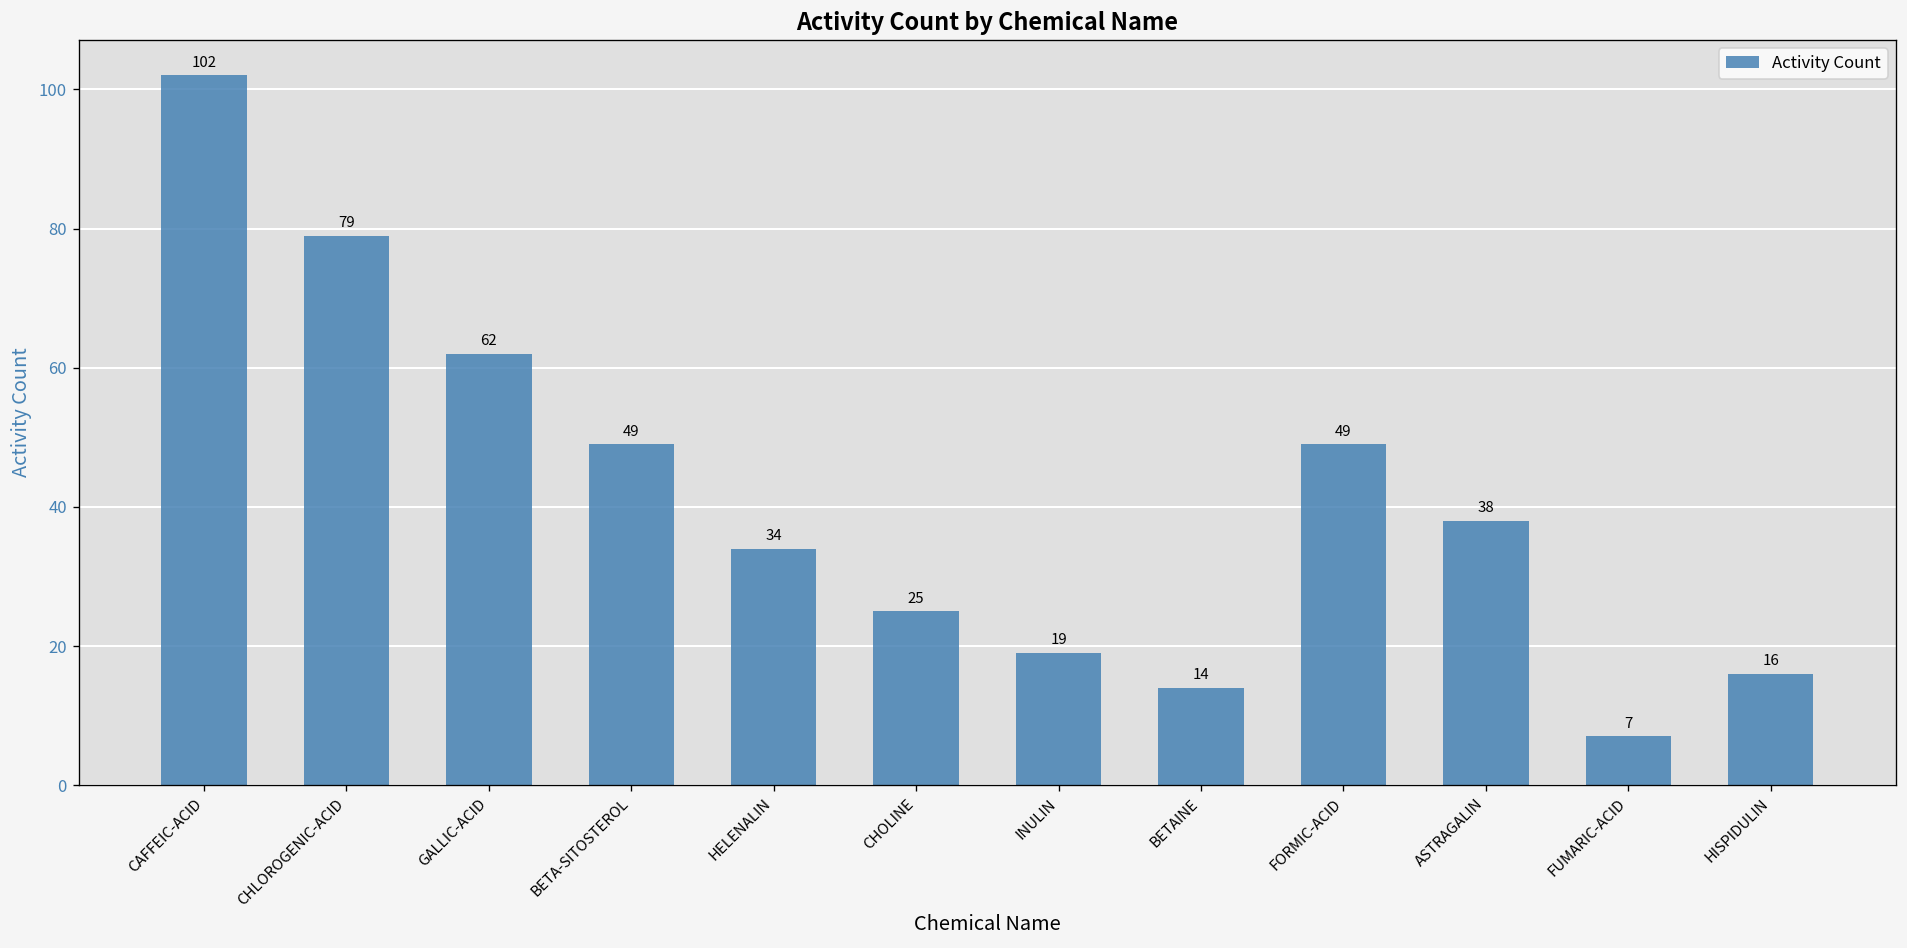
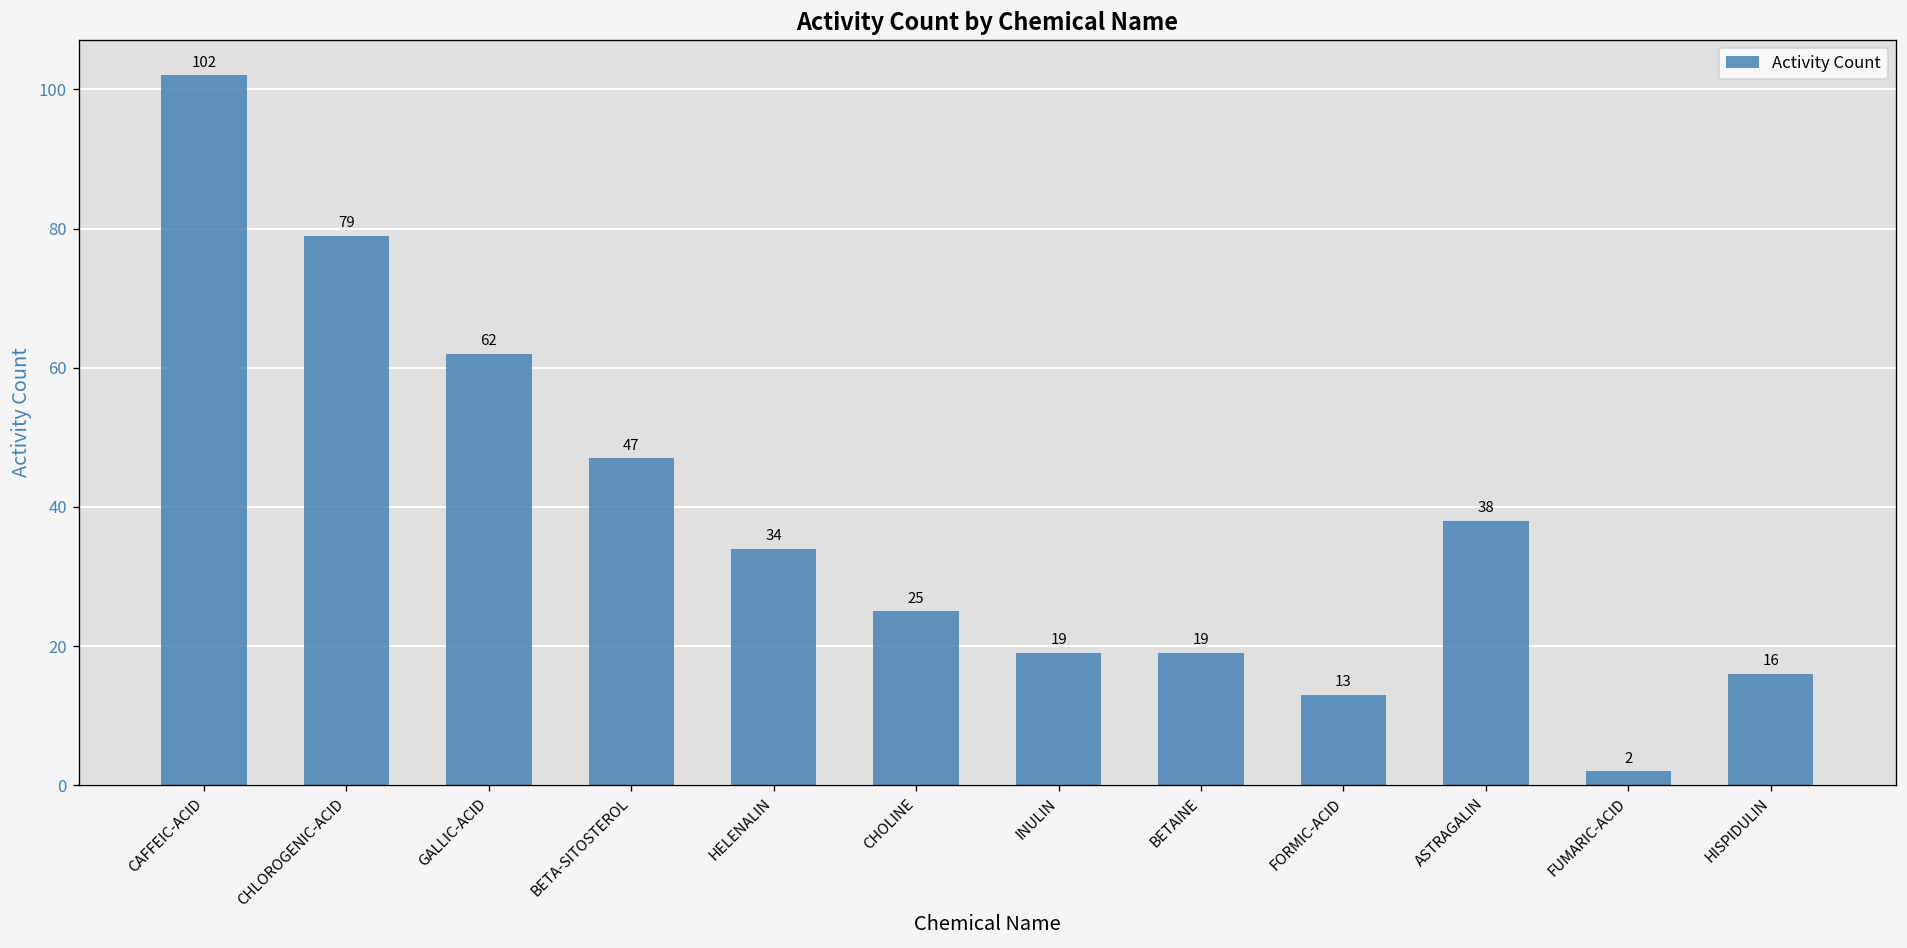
  {
    "CAFFEIC-ACID": 102,
    "CHLOROGENIC-ACID": 79,
    "GALLIC-ACID": 62,
-   "BETA-SITOSTEROL": 49,
+   "BETA-SITOSTEROL": 47,
    "HELENALIN": 34,
    "CHOLINE": 25,
    "INULIN": 19,
-   "BETAINE": 14,
-   "FORMIC-ACID": 49,
+   "BETAINE": 19,
+   "FORMIC-ACID": 13,
    "ASTRAGALIN": 38,
-   "FUMARIC-ACID": 7,
+   "FUMARIC-ACID": 2,
    "HISPIDULIN": 16
  }
